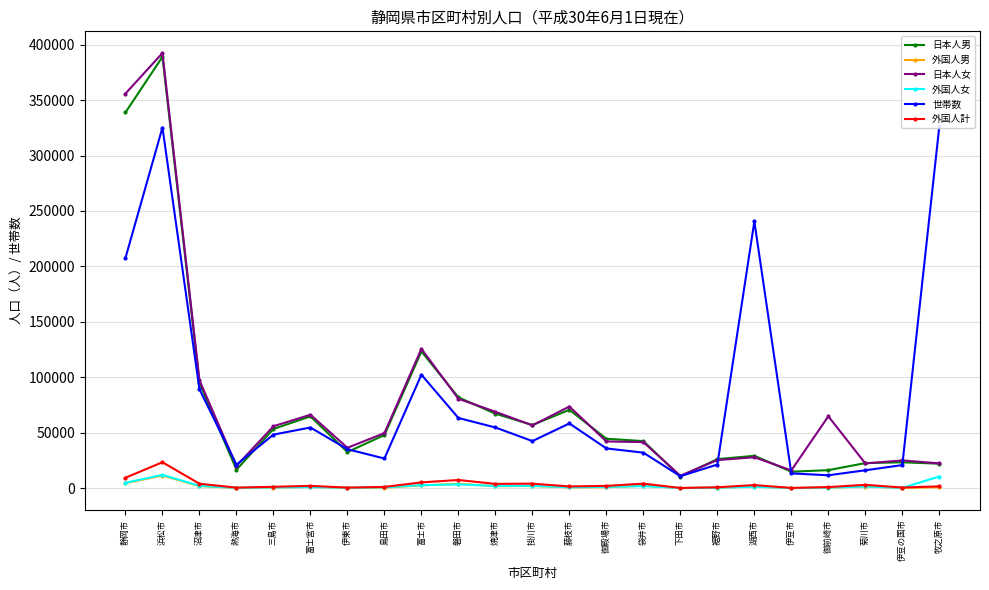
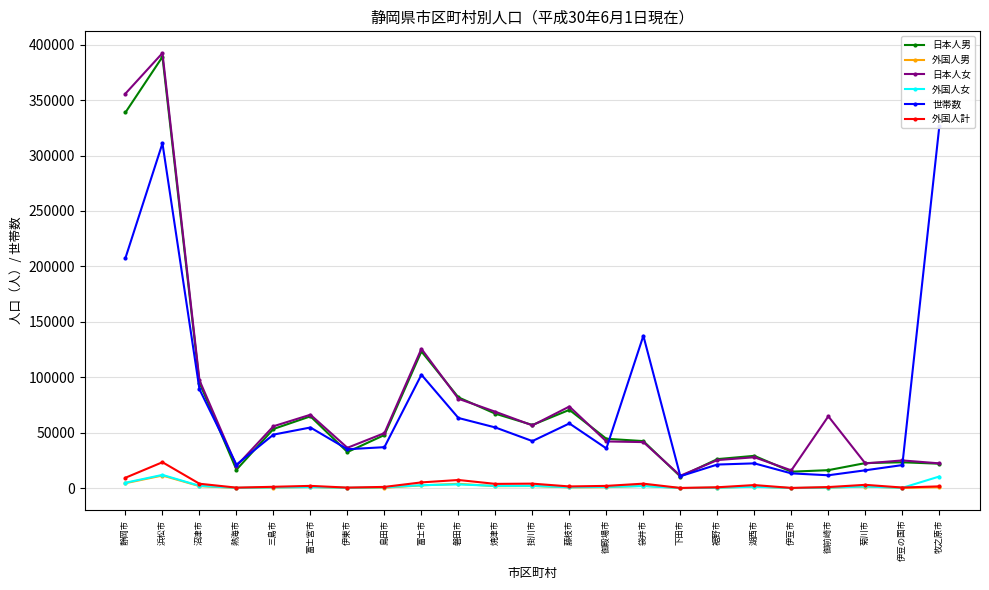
  {
    "日本人男": {
      "静岡市": 339000,
      "浜松市": 389000,
      "熱海市": 17000,
      "三島市": 53000,
      "伊東市": 33000,
      "富士市": 123000,
      "藤枝市": 71000,
      "御殿場市": 45000,
      "御前崎市": 16000
    },
    "日本人女": {
      "静岡市": 356000,
      "浜松市": 392000,
      "三島市": 56000,
      "富士市": 126000,
      "藤枝市": 74000,
      "御殿場市": 42000,
      "御前崎市": 65000
    },
    "外国人女": {
      "牧之原市": 11000
    },
    "世帯数": {
      "静岡市": 208000,
-     "浜松市": 325000,
+     "浜松市": 311000,
      "沼津市": 89000,
      "三島市": 48000,
      "富士宮市": 55000,
-     "島田市": 27000,
+     "島田市": 37000,
      "富士市": 102000,
      "磐田市": 63000,
      "焼津市": 55000,
      "掛川市": 42000,
      "藤枝市": 58000,
      "御殿場市": 36000,
-     "袋井市": 32000,
+     "袋井市": 137000,
      "裾野市": 21000,
-     "湖西市": 241000,
+     "湖西市": 22000,
      "御前崎市": 12000,
      "菊川市": 16000,
      "伊豆の国市": 21000
    },
    "外国人計": {
      "静岡市": 9000,
      "浜松市": 23000,
      "富士市": 5000,
      "磐田市": 7000
    }
  }
